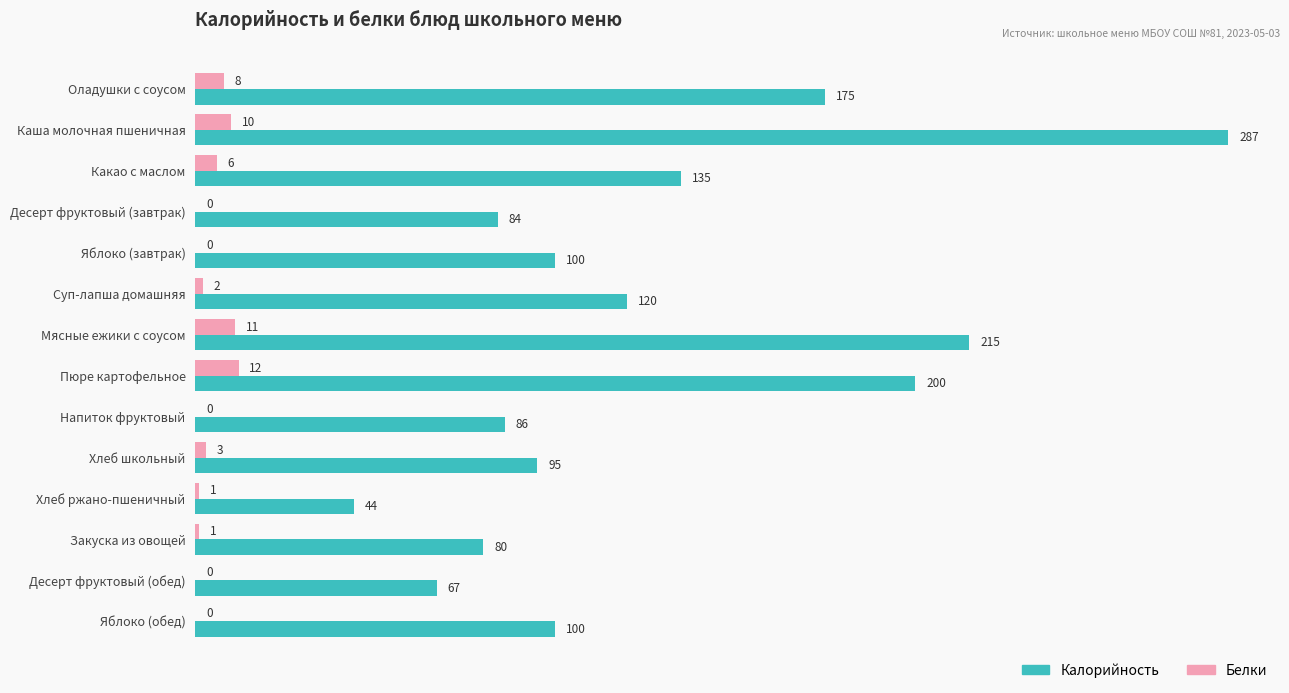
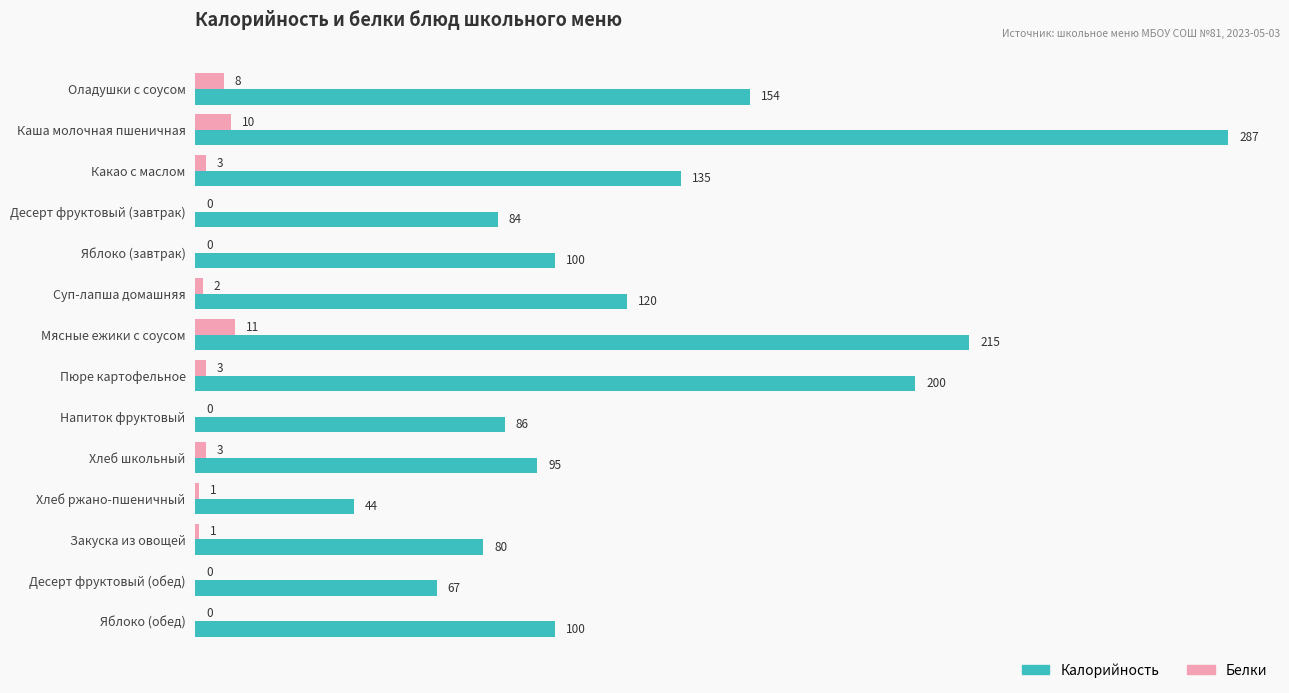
  {
    "Калорийность": {
-     "Оладушки с соусом": 175,
+     "Оладушки с соусом": 154,
      "Каша молочная пшеничная": 287,
      "Какао с маслом": 135,
      "Десерт фруктовый (завтрак)": 84,
      "Яблоко (завтрак)": 100,
      "Суп-лапша домашняя": 120,
      "Мясные ежики с соусом": 215,
      "Пюре картофельное": 200,
      "Напиток фруктовый": 86,
      "Хлеб школьный": 95,
      "Хлеб ржано-пшеничный": 44,
      "Закуска из овощей": 80,
      "Десерт фруктовый (обед)": 67,
      "Яблоко (обед)": 100
    },
    "Белки": {
      "Оладушки с соусом": 8,
      "Каша молочная пшеничная": 10,
-     "Какао с маслом": 6,
+     "Какао с маслом": 3,
      "Десерт фруктовый (завтрак)": 0,
      "Яблоко (завтрак)": 0,
      "Суп-лапша домашняя": 2,
      "Мясные ежики с соусом": 11,
-     "Пюре картофельное": 12,
+     "Пюре картофельное": 3,
      "Напиток фруктовый": 0,
      "Хлеб школьный": 3,
      "Хлеб ржано-пшеничный": 1,
      "Закуска из овощей": 1,
      "Десерт фруктовый (обед)": 0,
      "Яблоко (обед)": 0
    }
  }
